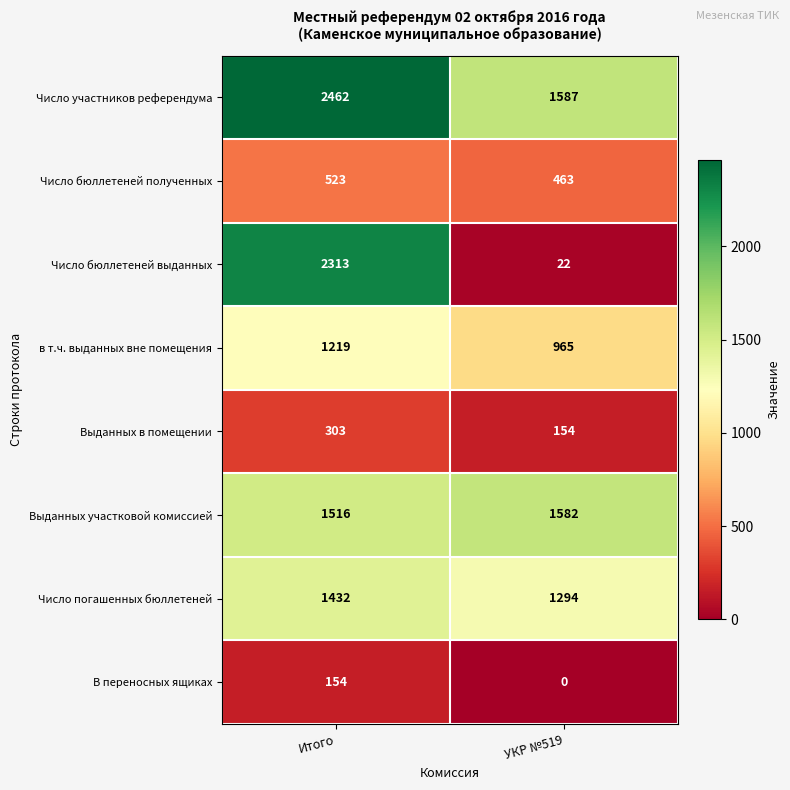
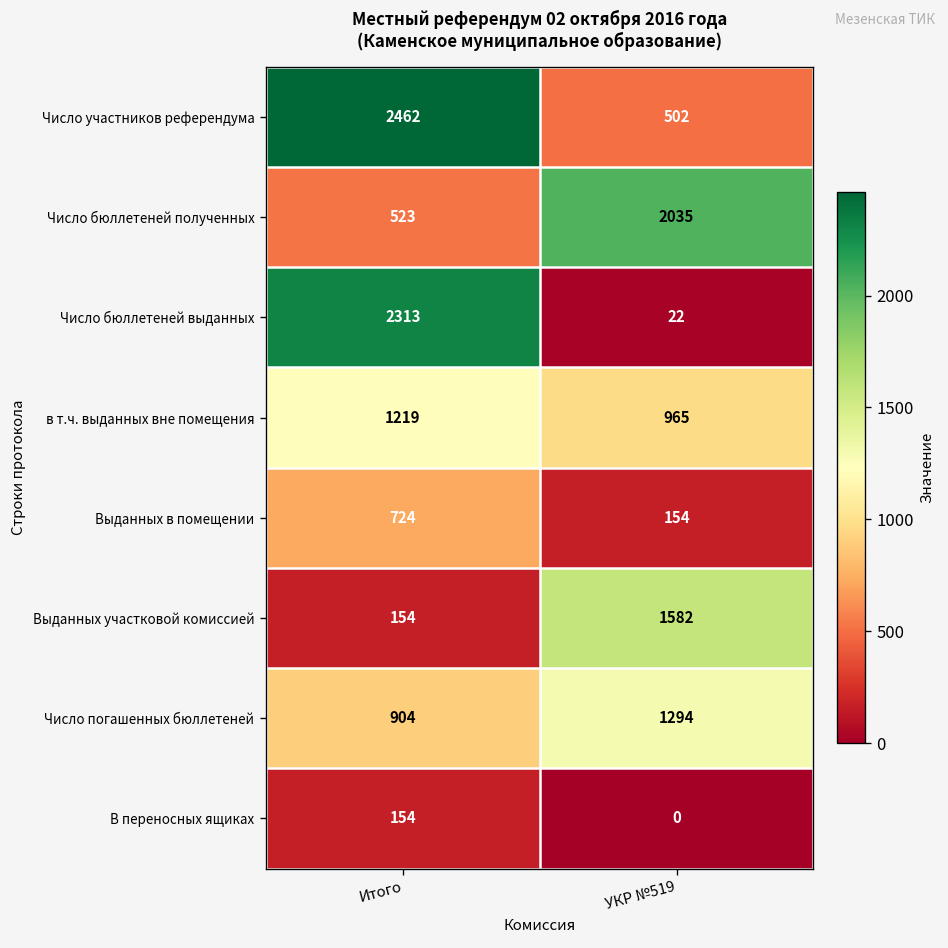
  {
    "Число участников референдума": {
      "Итого": 2462,
-     "УКР №519": 1587
+     "УКР №519": 502
    },
    "Число бюллетеней полученных": {
      "Итого": 523,
-     "УКР №519": 463
+     "УКР №519": 2035
    },
    "Число бюллетеней выданных": {
      "Итого": 2313,
      "УКР №519": 22
    },
    "в т.ч. выданных вне помещения": {
      "Итого": 1219,
      "УКР №519": 965
    },
    "Выданных в помещении": {
-     "Итого": 303,
+     "Итого": 724,
      "УКР №519": 154
    },
    "Выданных участковой комиссией": {
-     "Итого": 1516,
+     "Итого": 154,
      "УКР №519": 1582
    },
    "Число погашенных бюллетеней": {
-     "Итого": 1432,
+     "Итого": 904,
      "УКР №519": 1294
    },
    "В переносных ящиках": {
      "Итого": 154,
      "УКР №519": 0
    }
  }
